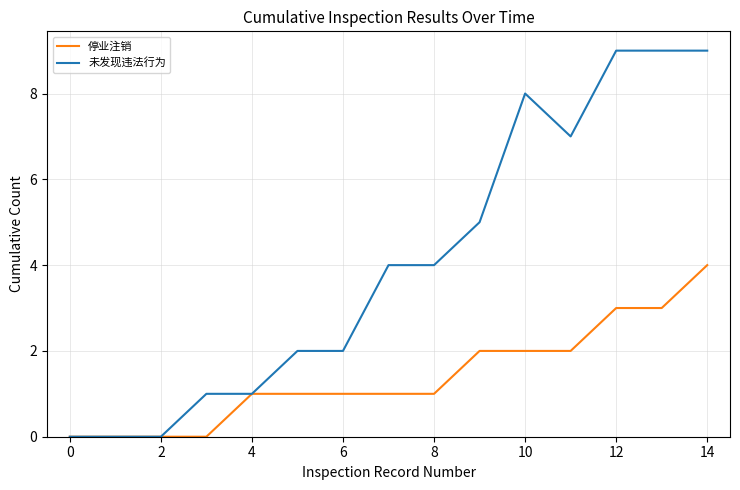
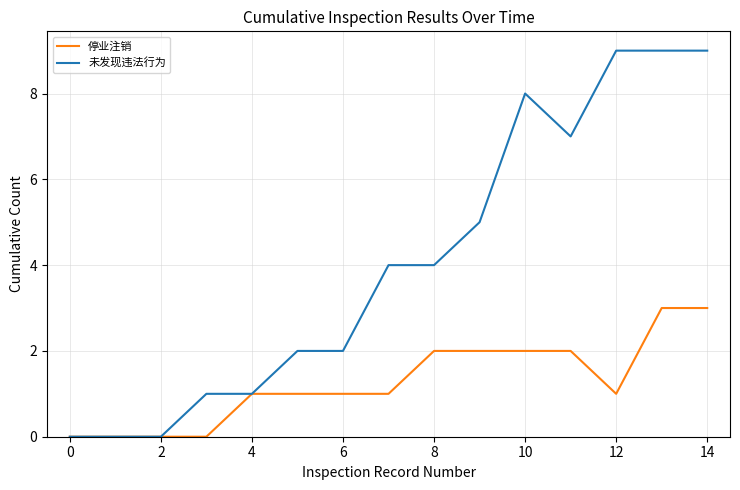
  {
    "停业注销": {
      "6": 1,
-     "8": 1,
+     "8": 2,
      "10": 2,
-     "12": 3,
-     "14": 4
+     "12": 1,
+     "14": 3
    },
    "未发现违法行为": {
      "6": 2,
      "8": 4,
      "10": 8,
      "12": 9,
      "14": 9
    }
  }
